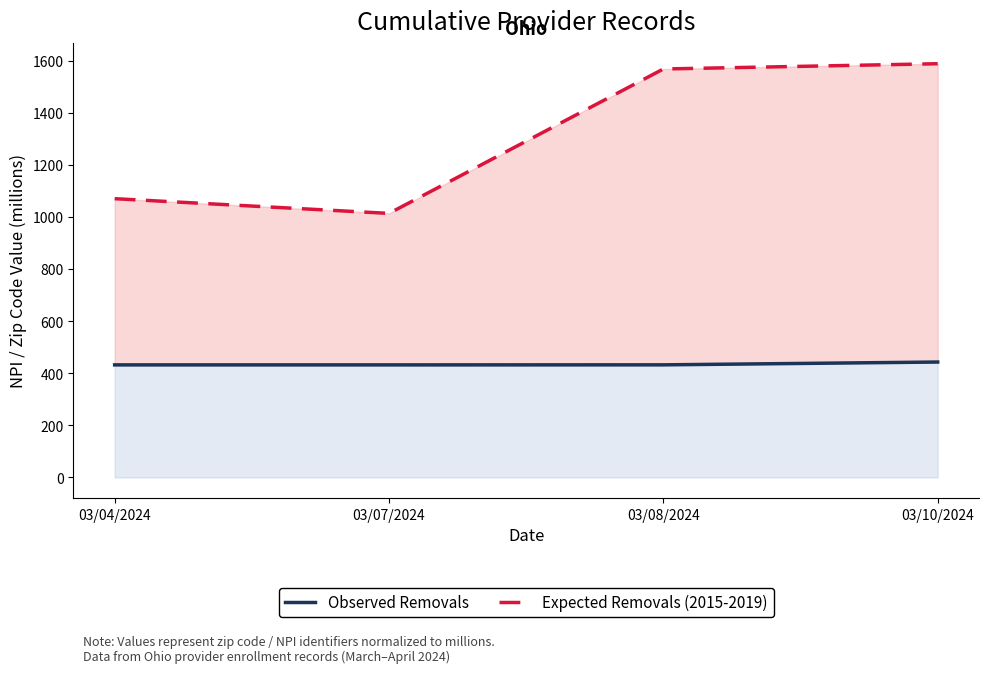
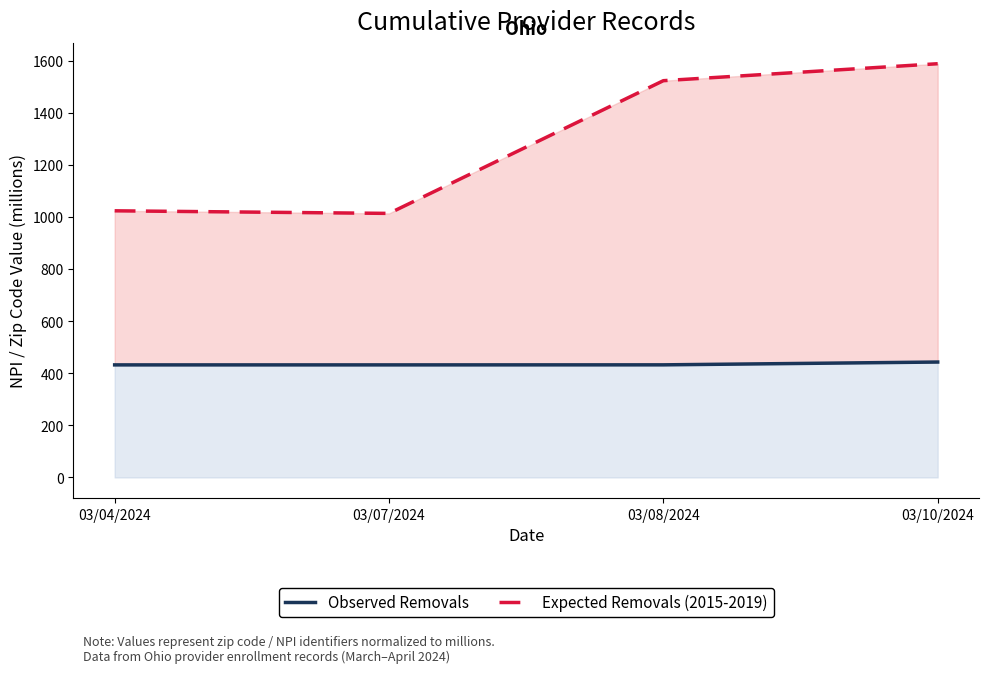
  {
    "Observed Removals": {
      "03/04/2024": 430,
      "03/07/2024": 430,
      "03/08/2024": 430,
      "03/10/2024": 440
    },
    "Expected Removals (2015-2019)": {
-     "03/04/2024": 1070,
+     "03/04/2024": 1020,
      "03/07/2024": 1010,
-     "03/08/2024": 1570,
+     "03/08/2024": 1520,
      "03/10/2024": 1590
    }
  }
